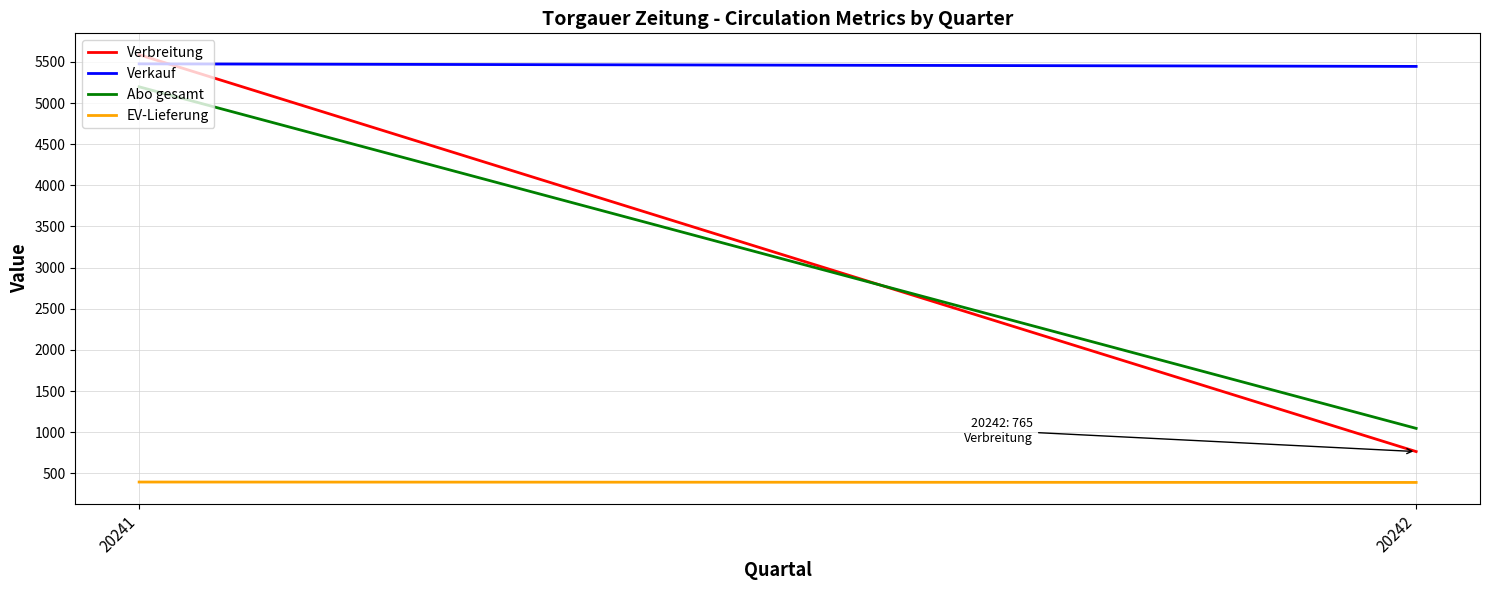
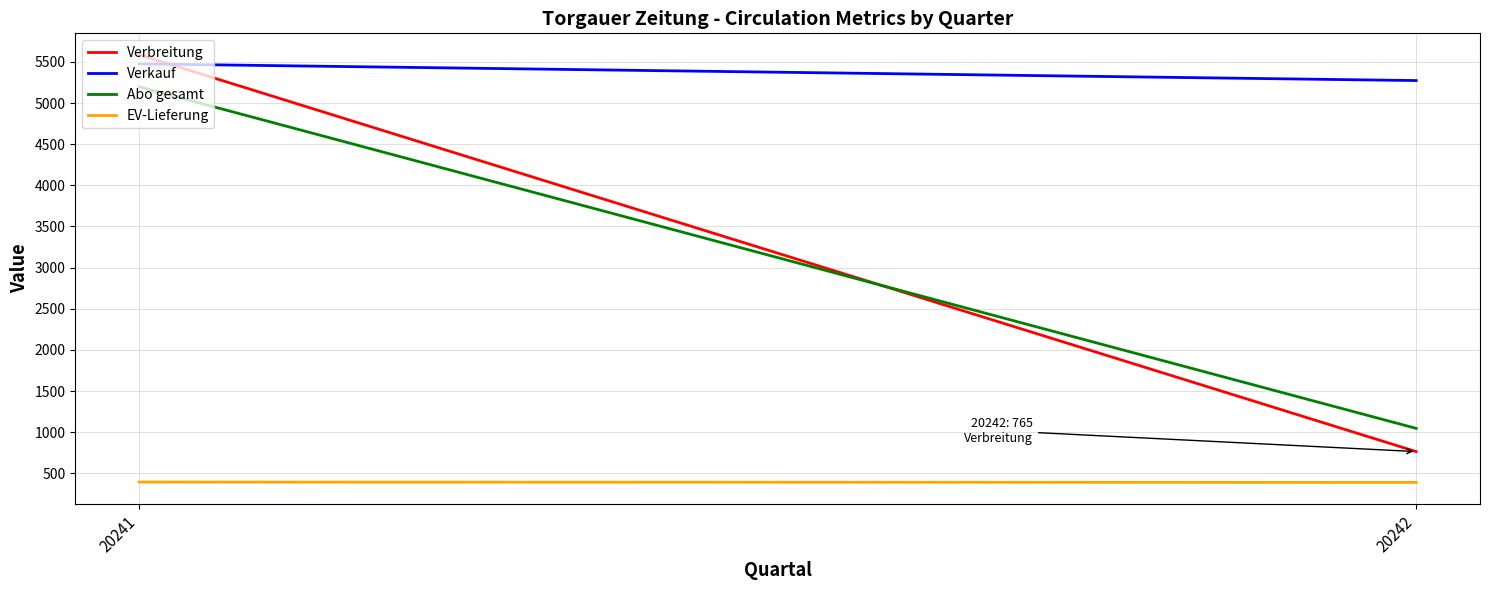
  {
    "Verbreitung": {
      "20242": 765
    },
    "Verkauf": {
-     "20242": 5400
+     "20242": 5300
    },
    "EV-Lieferung": {
      "20241": 400,
      "20242": 400
    }
  }
